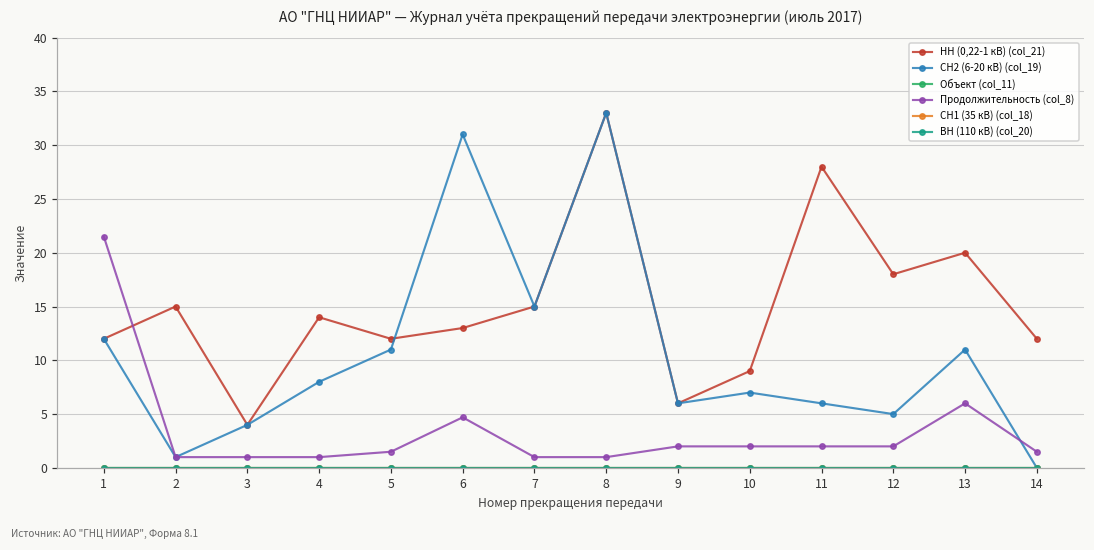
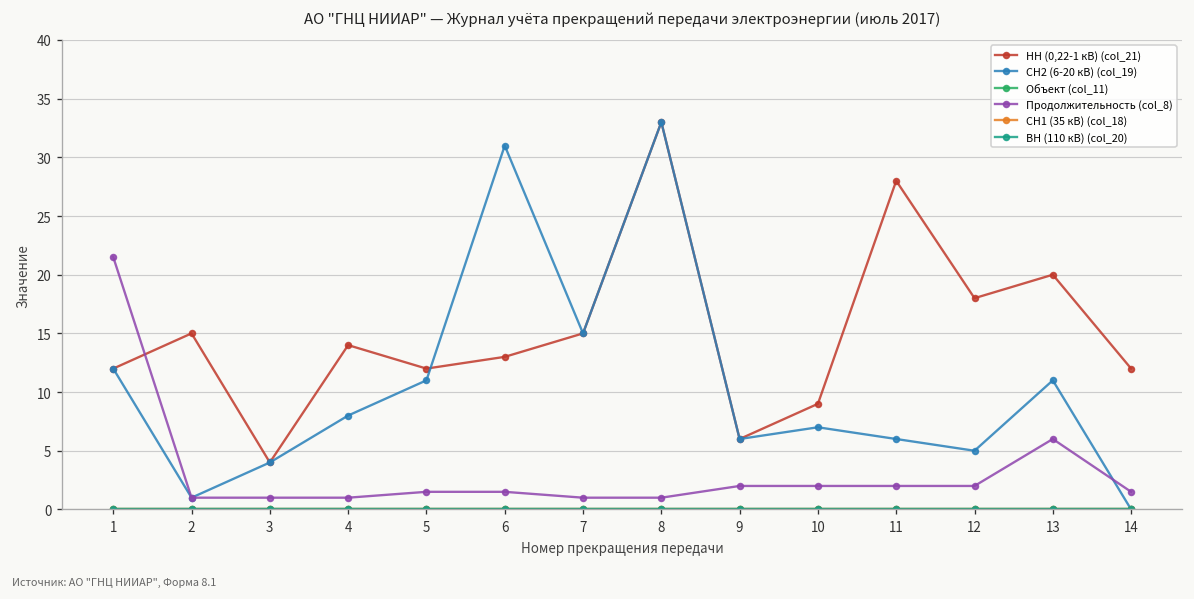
  {
    "НН (0,22-1 кВ) (col_21)": {
      "2": 15,
      "4": 14,
      "5": 12,
      "6": 13,
      "10": 9,
      "11": 28,
      "12": 18,
      "13": 20,
      "14": 12
    },
    "СН2 (6-20 кВ) (col_19)": {
      "4": 8,
      "5": 11,
      "6": 31,
      "10": 7,
      "11": 6,
      "12": 5,
      "13": 11
    },
    "ВН (110 кВ) (col_20)": {
      "1": 0,
      "2": 0,
      "3": 0,
      "4": 0,
      "5": 0,
      "6": 0,
      "7": 0,
      "8": 0,
      "9": 0,
      "10": 0,
      "11": 0,
      "12": 0,
      "13": 0
    },
    "Продолжительность (col_8)": {
      "1": 22,
      "3": 1,
      "4": 1,
      "5": 2,
-     "6": 5,
+     "6": 2,
      "7": 1,
      "8": 1,
      "9": 2,
      "10": 2,
      "11": 2,
      "12": 2,
      "13": 6,
      "14": 2
    }
  }
